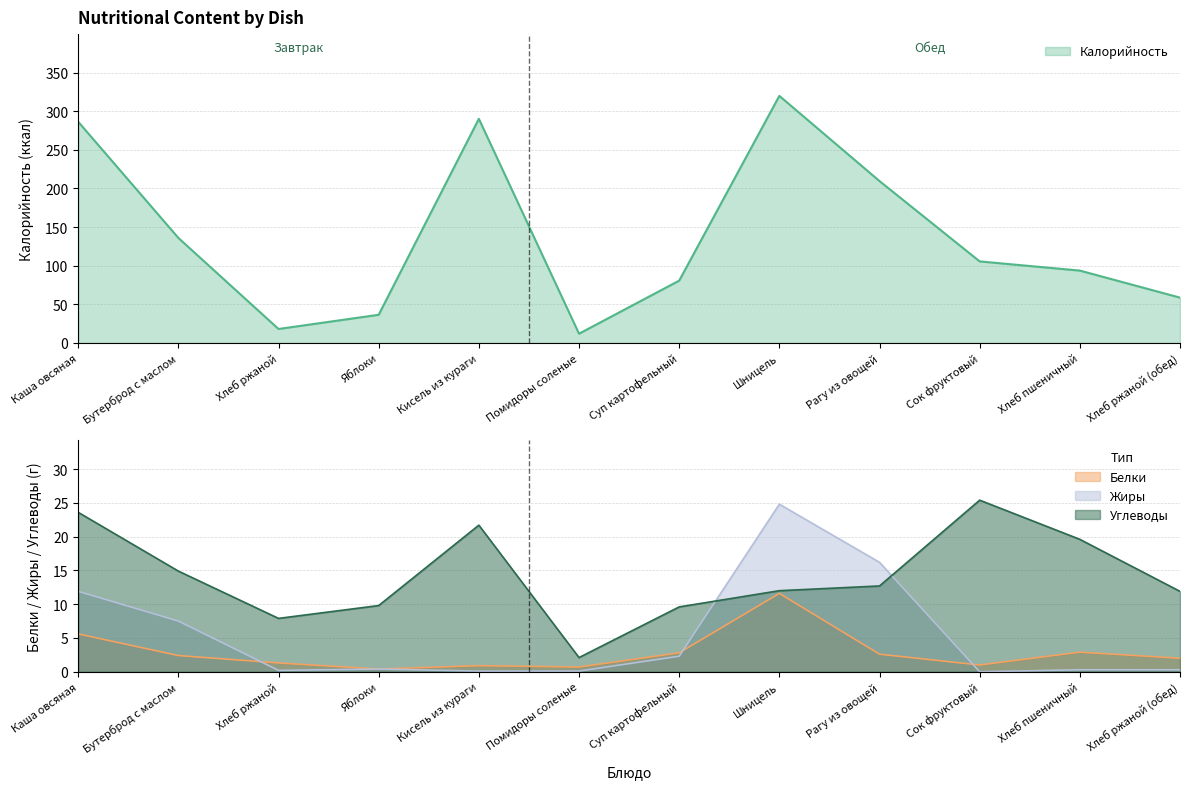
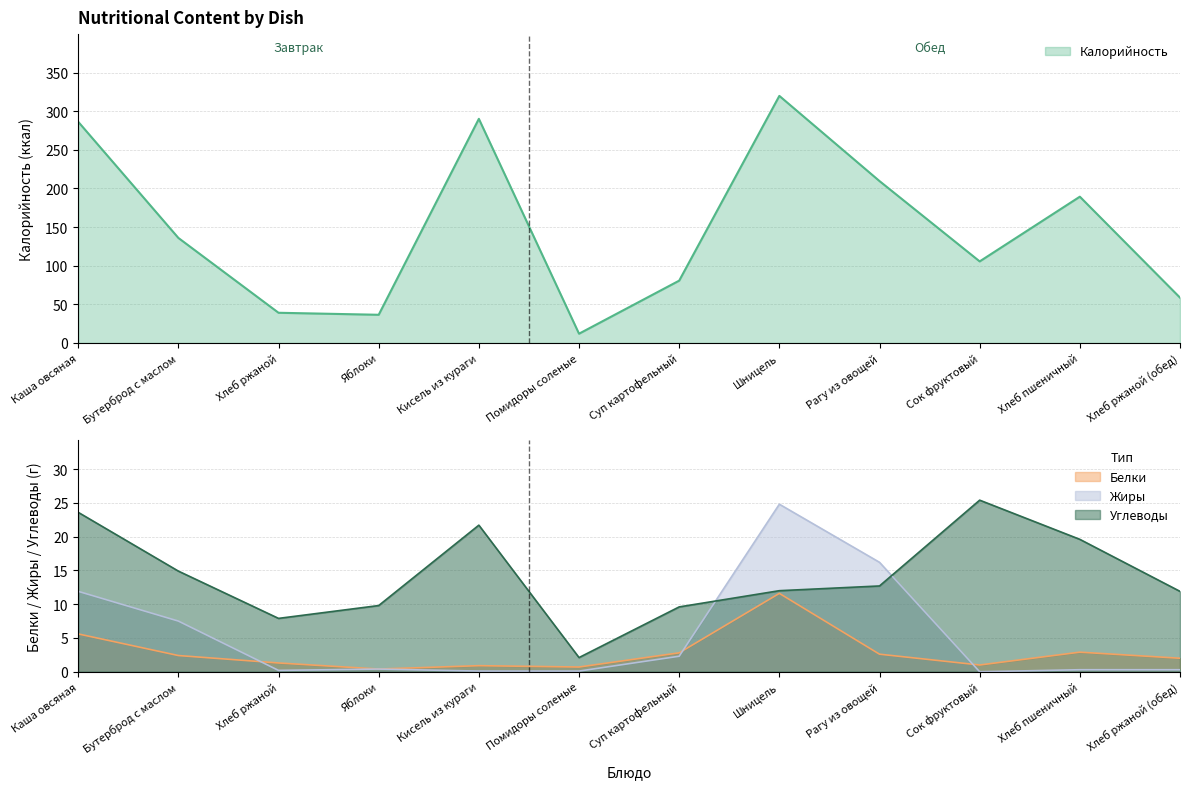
  {
    "Nutritional Content by Dish": {
      "Каша овсяная": 290,
      "Бутерброд с маслом": 140,
-     "Хлеб ржаной": 20,
+     "Хлеб ржаной": 40,
      "Яблоки": 40,
      "Кисель из кураги": 290,
      "Помидоры соленые": 10,
      "Суп картофельный": 80,
      "Шницель": 320,
      "Рагу из овощей": 210,
      "Сок фруктовый": 110,
-     "Хлеб пшеничный": 90,
+     "Хлеб пшеничный": 190,
      "Хлеб ржаной (обед)": 60
    }
  }
